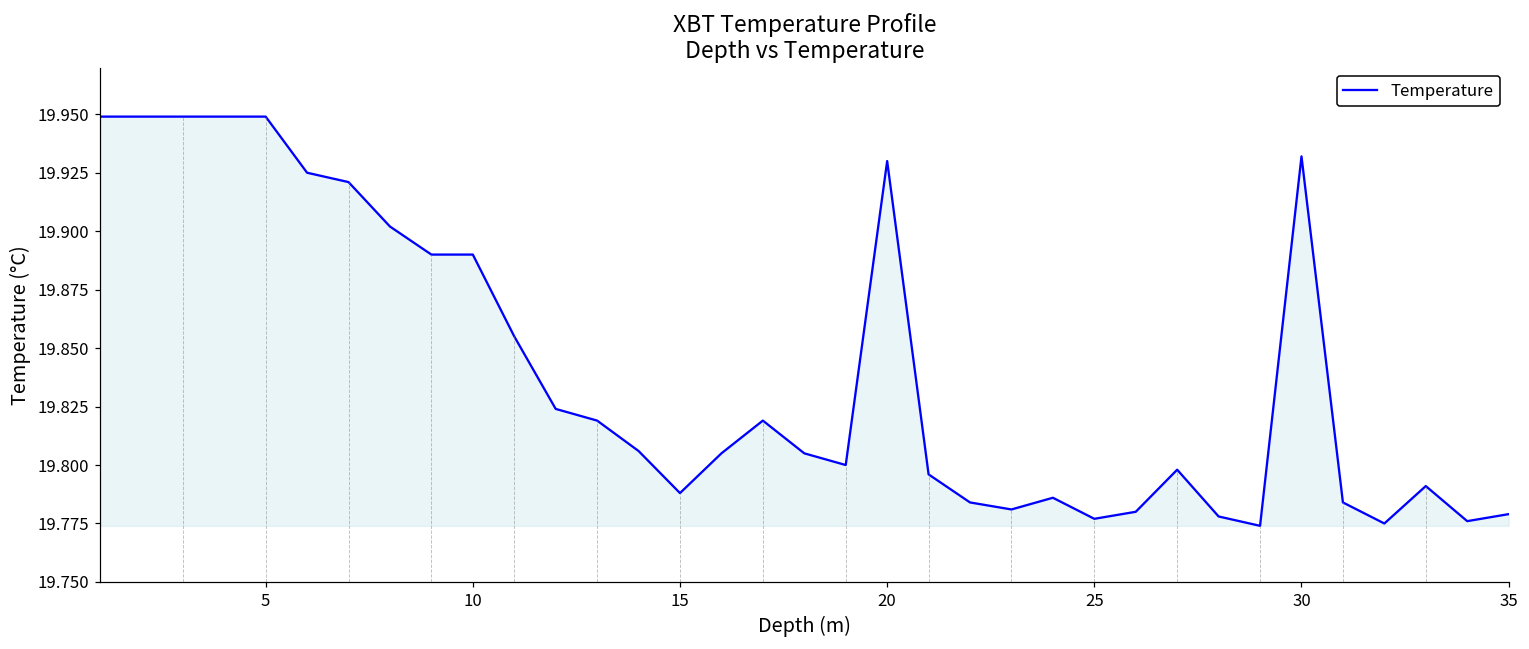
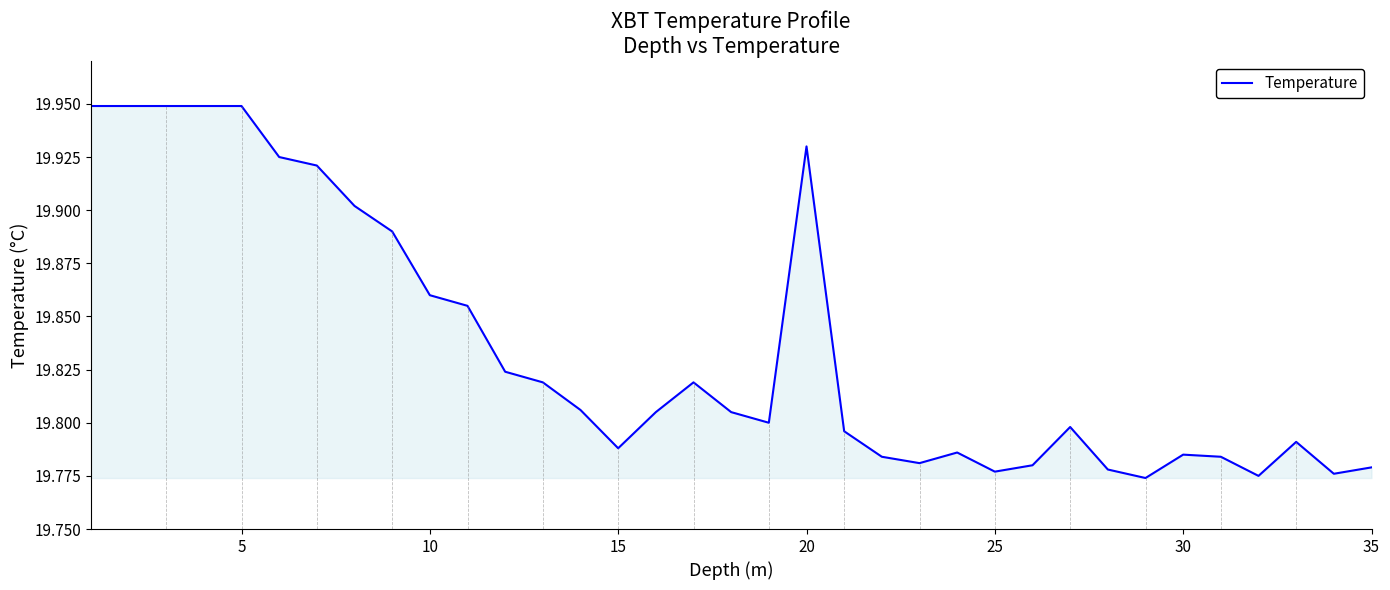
  {
    "Temperature": {
-     "10": 19.89,
+     "10": 19.86,
      "20": 19.930,
-     "30": 19.932
+     "30": 19.785
    }
  }
